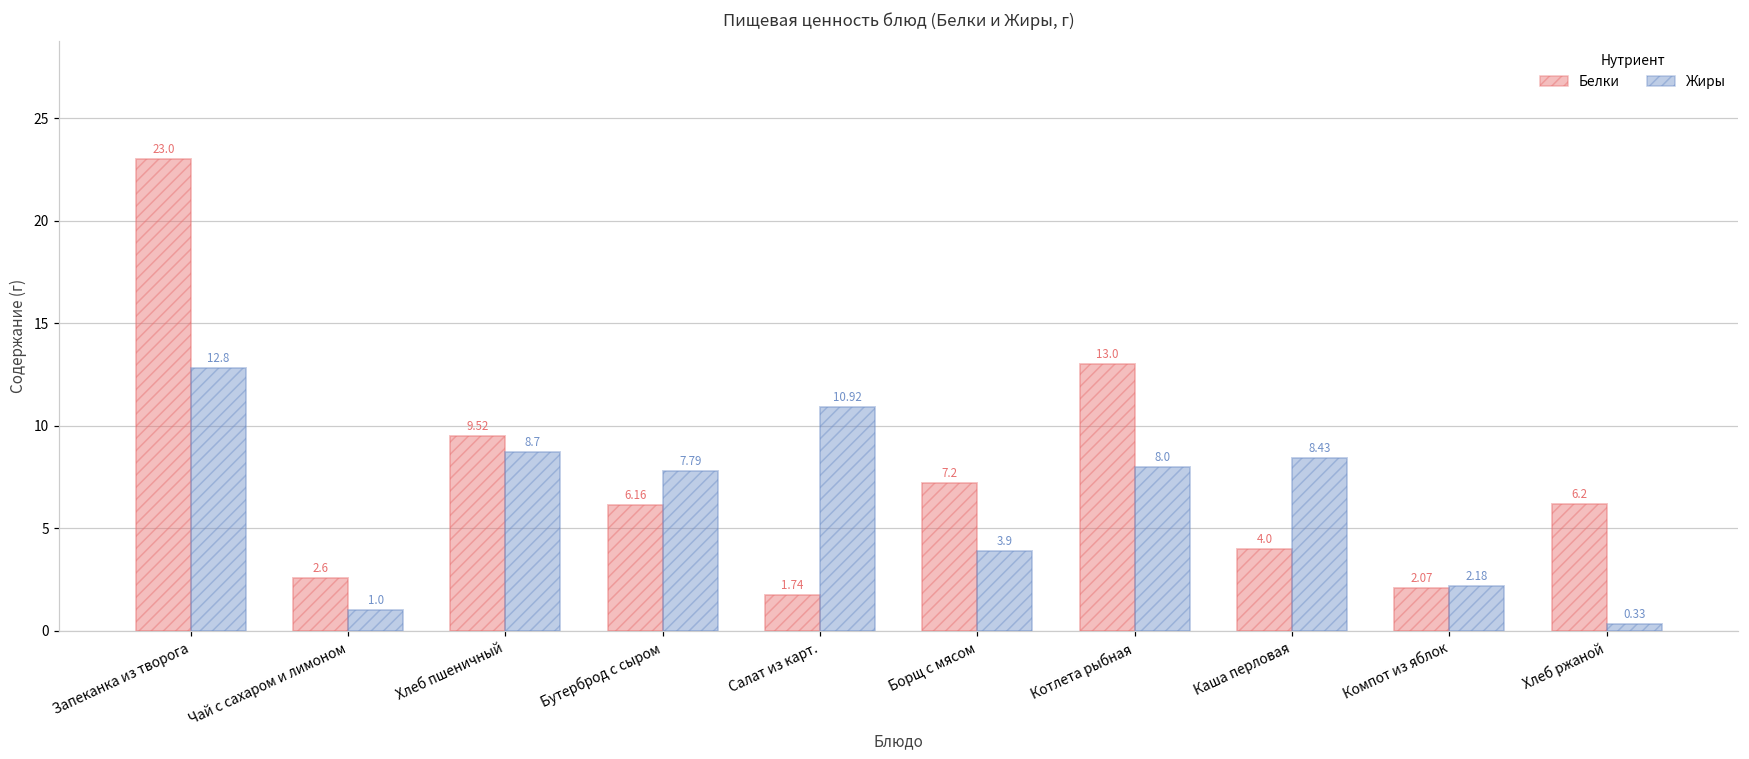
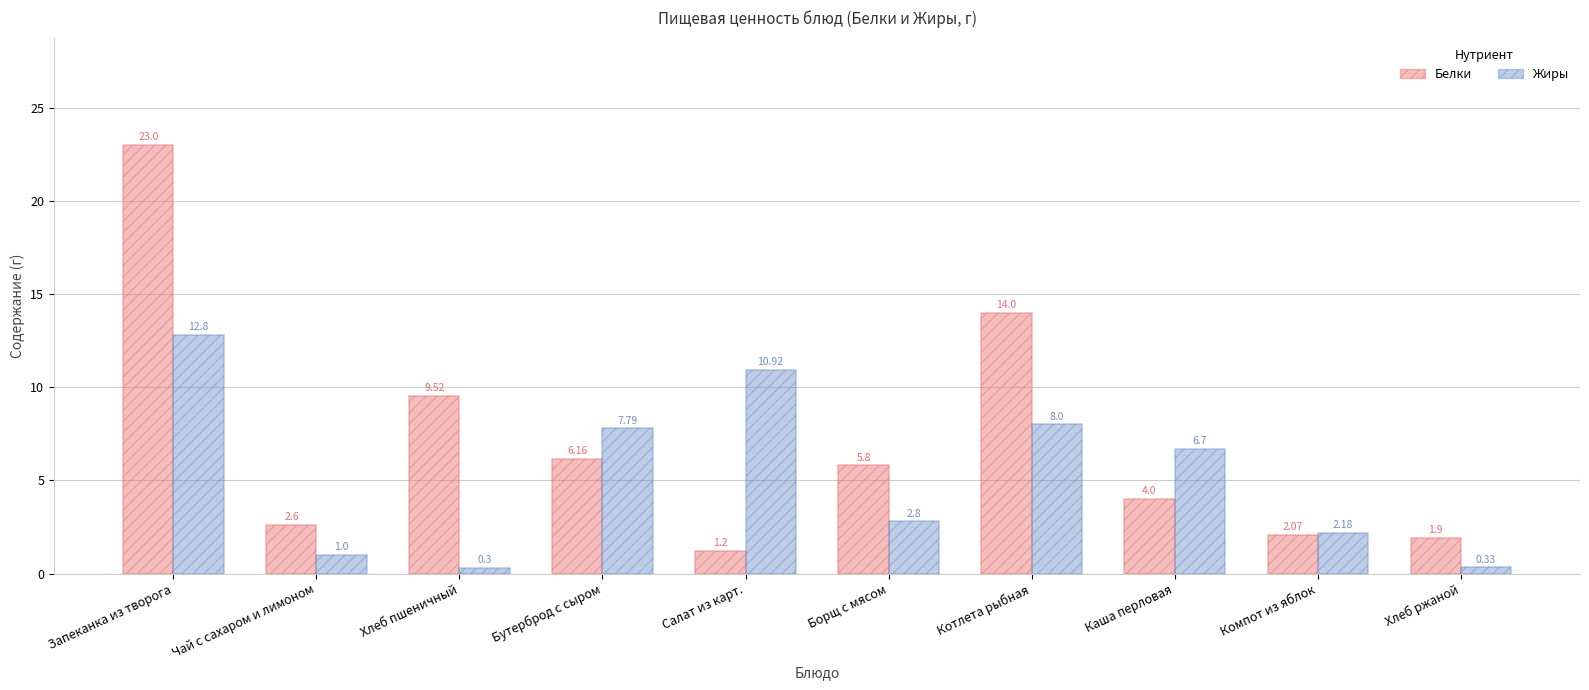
  {
    "Белки": {
      "Запеканка из творога": 23.0,
      "Чай с сахаром и лимоном": 2.6,
      "Хлеб пшеничный": 9.52,
      "Бутерброд с сыром": 6.16,
-     "Салат из карт.": 1.74,
-     "Борщ с мясом": 7.2,
-     "Котлета рыбная": 13.0,
+     "Салат из карт.": 1.2,
+     "Борщ с мясом": 5.8,
+     "Котлета рыбная": 14.0,
      "Каша перловая": 4.0,
      "Компот из яблок": 2.07,
-     "Хлеб ржаной": 6.2
+     "Хлеб ржаной": 1.9
    },
    "Жиры": {
      "Запеканка из творога": 12.8,
      "Чай с сахаром и лимоном": 1.0,
-     "Хлеб пшеничный": 8.7,
+     "Хлеб пшеничный": 0.3,
      "Бутерброд с сыром": 7.79,
      "Салат из карт.": 10.92,
-     "Борщ с мясом": 3.9,
+     "Борщ с мясом": 2.8,
      "Котлета рыбная": 8.0,
-     "Каша перловая": 8.43,
+     "Каша перловая": 6.7,
      "Компот из яблок": 2.18,
      "Хлеб ржаной": 0.33
    }
  }
